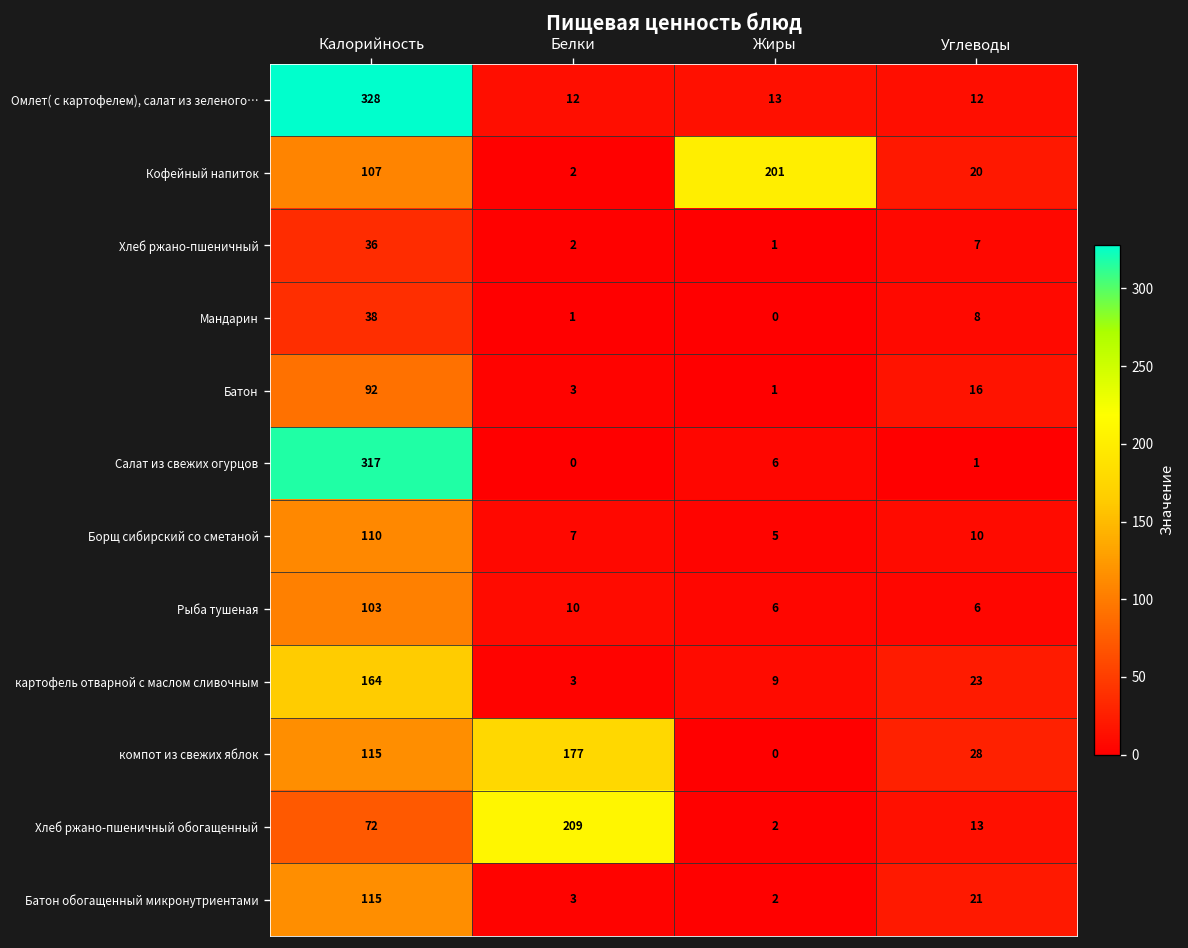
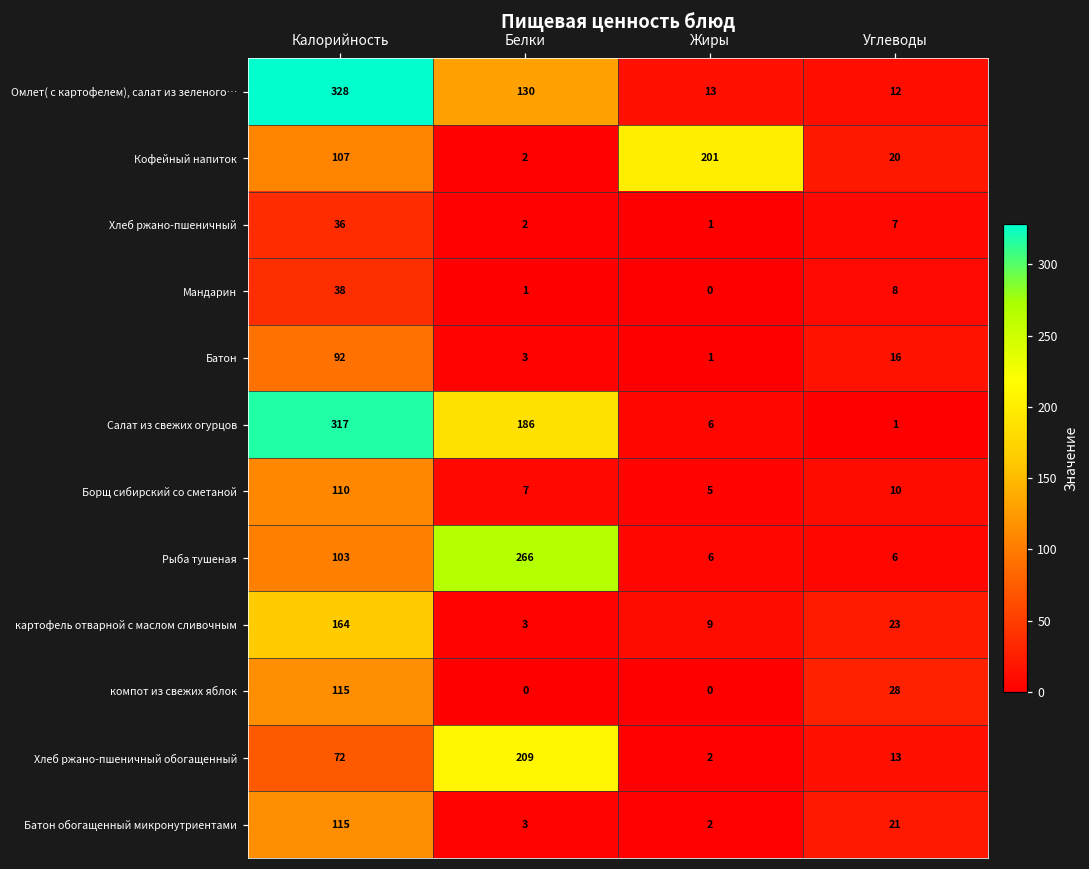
  {
    "Омлет( с картофелем), салат из зеленого…": {
      "Калорийность": 328,
-     "Белки": 12,
+     "Белки": 130,
      "Жиры": 13,
      "Углеводы": 12
    },
    "Кофейный напиток": {
      "Калорийность": 107,
      "Белки": 2,
      "Жиры": 201,
      "Углеводы": 20
    },
    "Хлеб ржано-пшеничный": {
      "Калорийность": 36,
      "Белки": 2,
      "Жиры": 1,
      "Углеводы": 7
    },
    "Мандарин": {
      "Калорийность": 38,
      "Белки": 1,
      "Жиры": 0,
      "Углеводы": 8
    },
    "Батон": {
      "Калорийность": 92,
      "Белки": 3,
      "Жиры": 1,
      "Углеводы": 16
    },
    "Салат из свежих огурцов": {
      "Калорийность": 317,
-     "Белки": 0,
+     "Белки": 186,
      "Жиры": 6,
      "Углеводы": 1
    },
    "Борщ сибирский со сметаной": {
      "Калорийность": 110,
      "Белки": 7,
      "Жиры": 5,
      "Углеводы": 10
    },
    "Рыба тушеная": {
      "Калорийность": 103,
-     "Белки": 10,
+     "Белки": 266,
      "Жиры": 6,
      "Углеводы": 6
    },
    "картофель отварной с маслом сливочным": {
      "Калорийность": 164,
      "Белки": 3,
      "Жиры": 9,
      "Углеводы": 23
    },
    "компот из свежих яблок": {
      "Калорийность": 115,
-     "Белки": 177,
+     "Белки": 0,
      "Жиры": 0,
      "Углеводы": 28
    },
    "Хлеб ржано-пшеничный обогащенный": {
      "Калорийность": 72,
      "Белки": 209,
      "Жиры": 2,
      "Углеводы": 13
    },
    "Батон обогащенный микронутриентами": {
      "Калорийность": 115,
      "Белки": 3,
      "Жиры": 2,
      "Углеводы": 21
    }
  }
